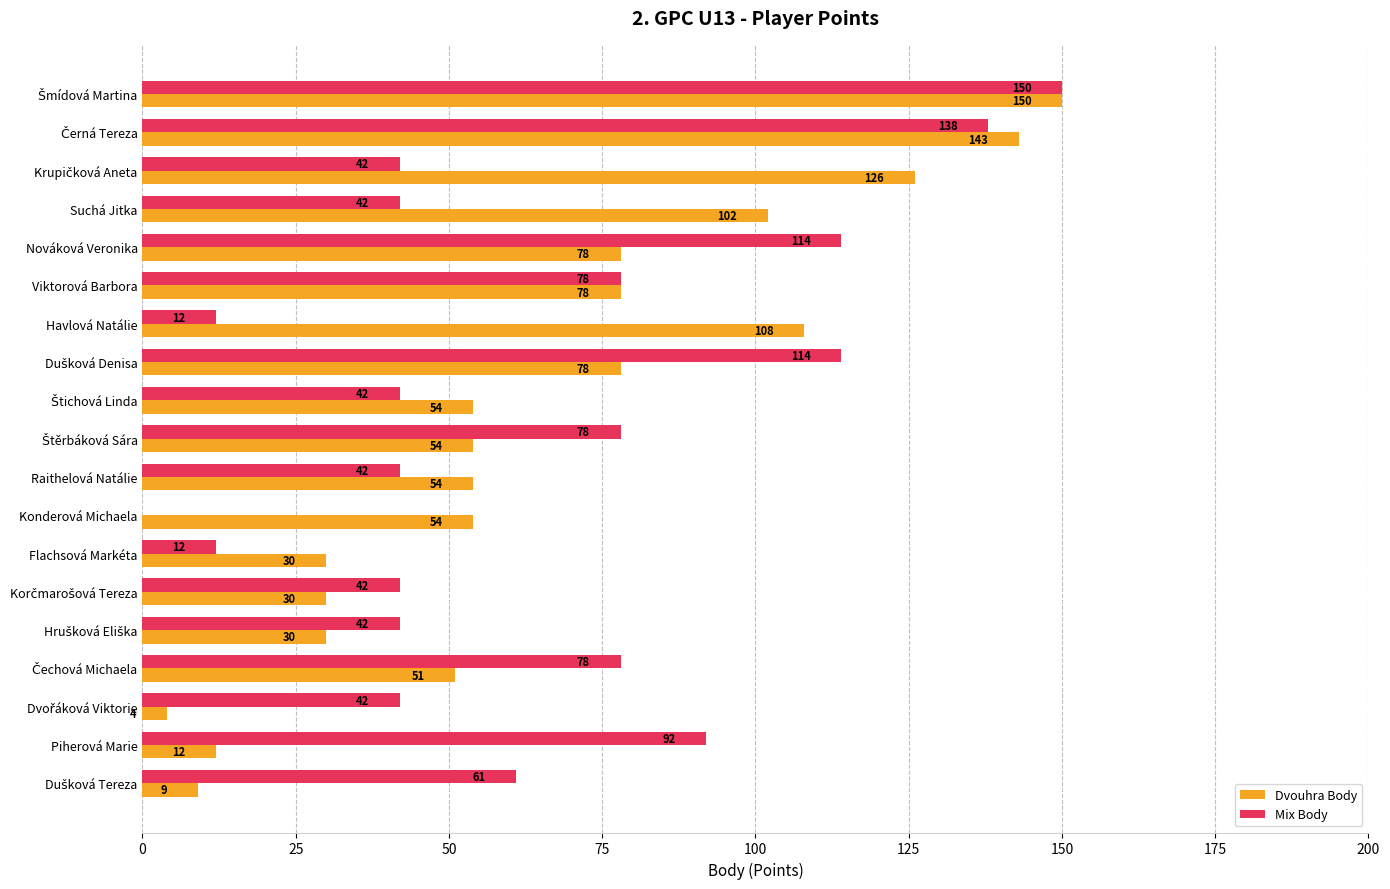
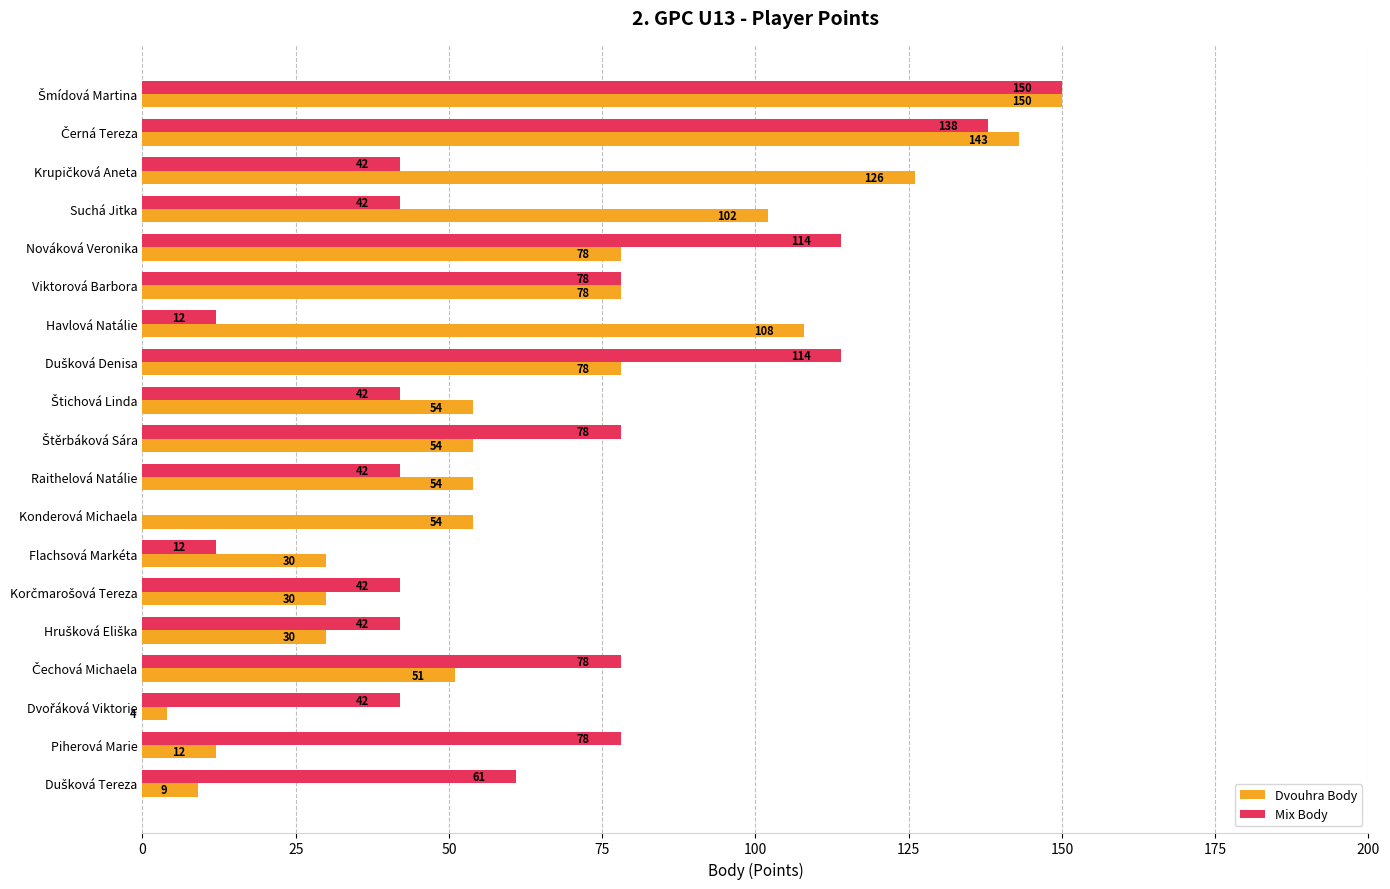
  {
    "Dvouhra Body": {
      "Šmídová Martina": 150,
      "Černá Tereza": 143,
      "Krupičková Aneta": 126,
      "Suchá Jitka": 102,
      "Nováková Veronika": 78,
      "Viktorová Barbora": 78,
      "Havlová Natálie": 108,
      "Dušková Denisa": 78,
      "Štichová Linda": 54,
      "Štěrbáková Sára": 54,
      "Raithelová Natálie": 54,
      "Konderová Michaela": 54,
      "Flachsová Markéta": 30,
      "Korčmarošová Tereza": 30,
      "Hrušková Eliška": 30,
      "Čechová Michaela": 51,
      "Piherová Marie": 12,
      "Dušková Tereza": 9
    },
    "Mix Body": {
      "Šmídová Martina": 150,
      "Černá Tereza": 138,
      "Krupičková Aneta": 42,
      "Suchá Jitka": 42,
      "Nováková Veronika": 114,
      "Viktorová Barbora": 78,
      "Havlová Natálie": 12,
      "Dušková Denisa": 114,
      "Štichová Linda": 42,
      "Štěrbáková Sára": 78,
      "Raithelová Natálie": 42,
      "Flachsová Markéta": 12,
      "Korčmarošová Tereza": 42,
      "Hrušková Eliška": 42,
      "Čechová Michaela": 78,
      "Dvořáková Viktorie": 42,
-     "Piherová Marie": 92,
+     "Piherová Marie": 78,
      "Dušková Tereza": 61
    }
  }
